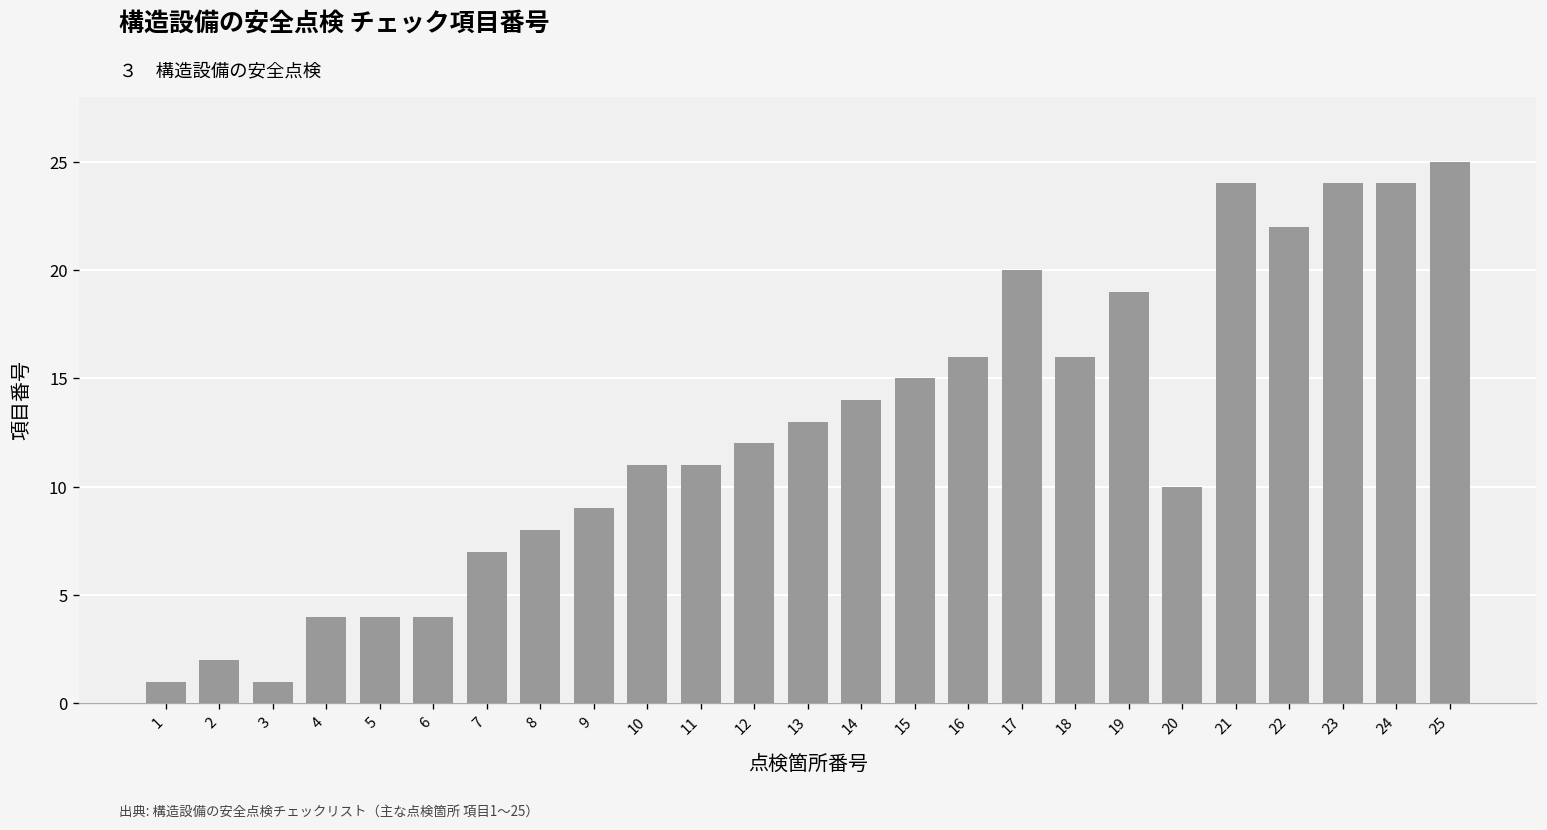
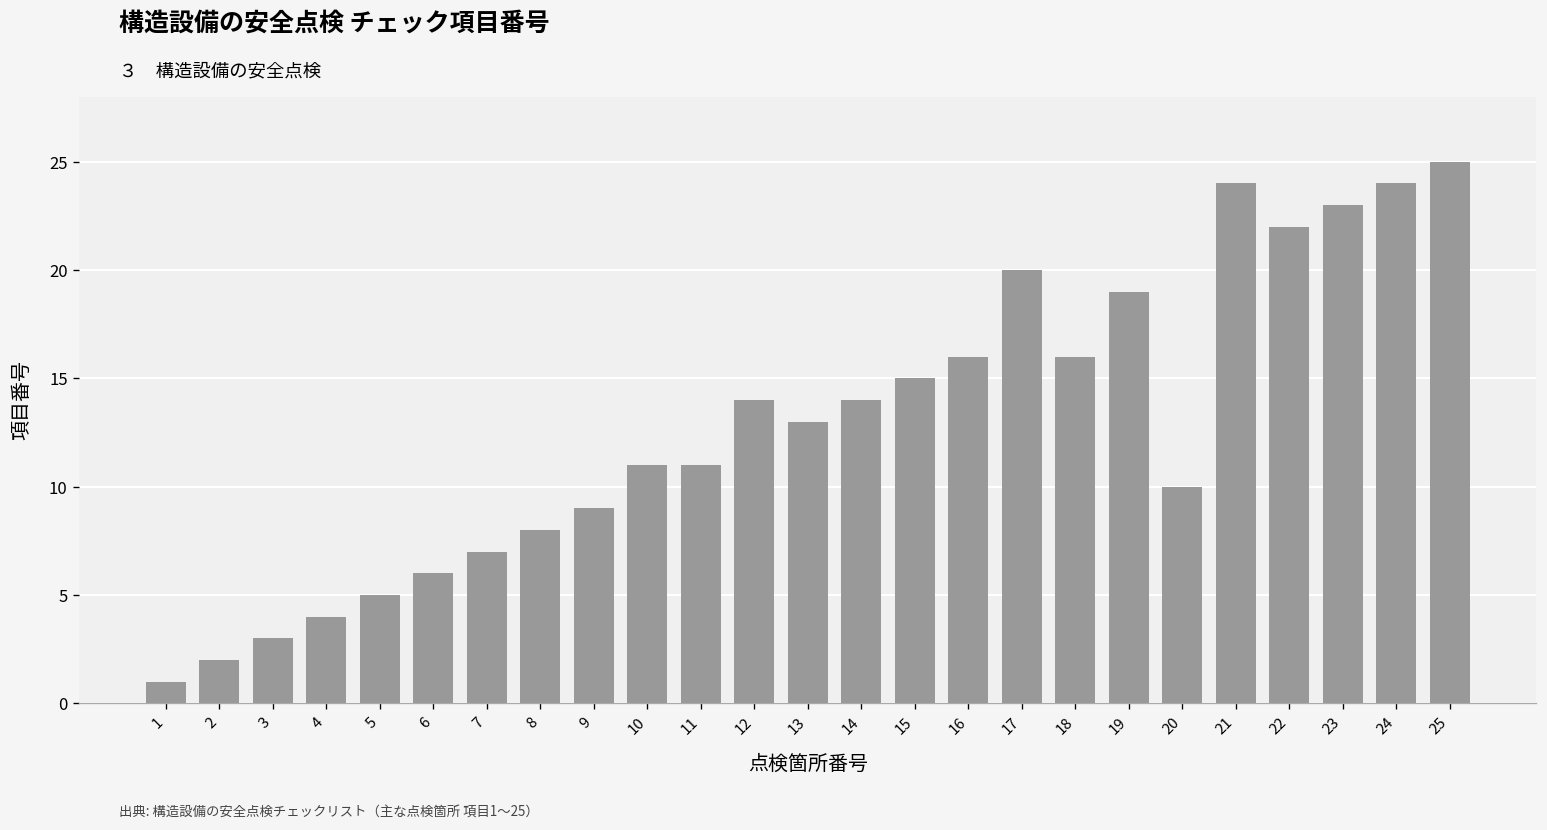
  {
    "1": 1,
    "2": 2,
-   "3": 1,
+   "3": 3,
    "4": 4,
-   "5": 4,
-   "6": 4,
+   "5": 5,
+   "6": 6,
    "7": 7,
    "8": 8,
    "9": 9,
    "10": 11,
    "11": 11,
-   "12": 12,
+   "12": 14,
    "13": 13,
    "14": 14,
    "15": 15,
    "16": 16,
    "17": 20,
    "18": 16,
    "19": 19,
    "20": 10,
    "21": 24,
    "22": 22,
-   "23": 24,
+   "23": 23,
    "24": 24,
    "25": 25
  }
